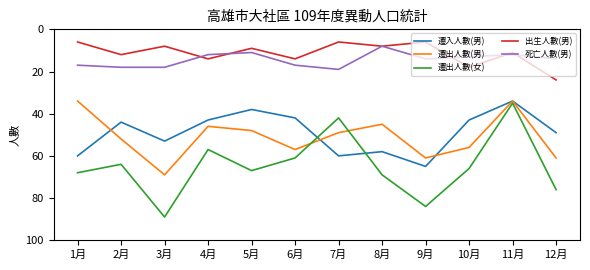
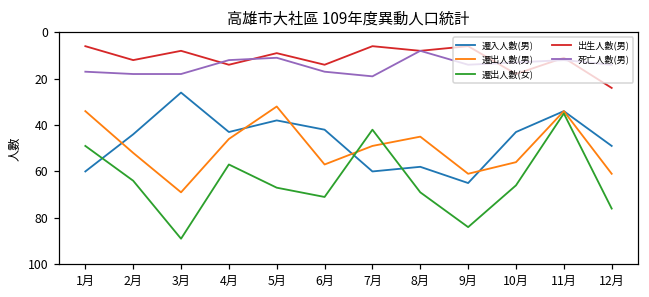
  {
    "遷入人數(男)": {
      "1月": 60,
      "2月": 44,
-     "3月": 53,
+     "3月": 26,
      "4月": 43,
      "5月": 38,
      "6月": 42,
      "7月": 60,
      "8月": 58,
      "9月": 65,
      "10月": 43,
      "12月": 49
    },
    "遷出人數(男)": {
      "1月": 34,
      "2月": 52,
      "3月": 69,
      "4月": 46,
-     "5月": 48,
+     "5月": 32,
      "6月": 57,
      "7月": 49,
      "8月": 45,
      "9月": 61,
      "10月": 56,
      "12月": 61
    },
    "遷出人數(女)": {
-     "1月": 68,
+     "1月": 49,
      "2月": 64,
      "3月": 89,
      "4月": 57,
      "5月": 67,
-     "6月": 61,
+     "6月": 71,
      "7月": 42,
      "8月": 69,
      "9月": 84,
      "10月": 66,
      "12月": 76
    },
    "出生人數(男)": {
      "1月": 6,
      "2月": 12,
      "3月": 8,
      "4月": 14,
      "5月": 9,
      "6月": 14,
      "7月": 6,
      "12月": 24
    },
    "死亡人數(男)": {
      "1月": 17,
      "2月": 18,
      "3月": 18,
      "4月": 12,
      "5月": 11,
      "6月": 17,
      "7月": 19
    }
  }
